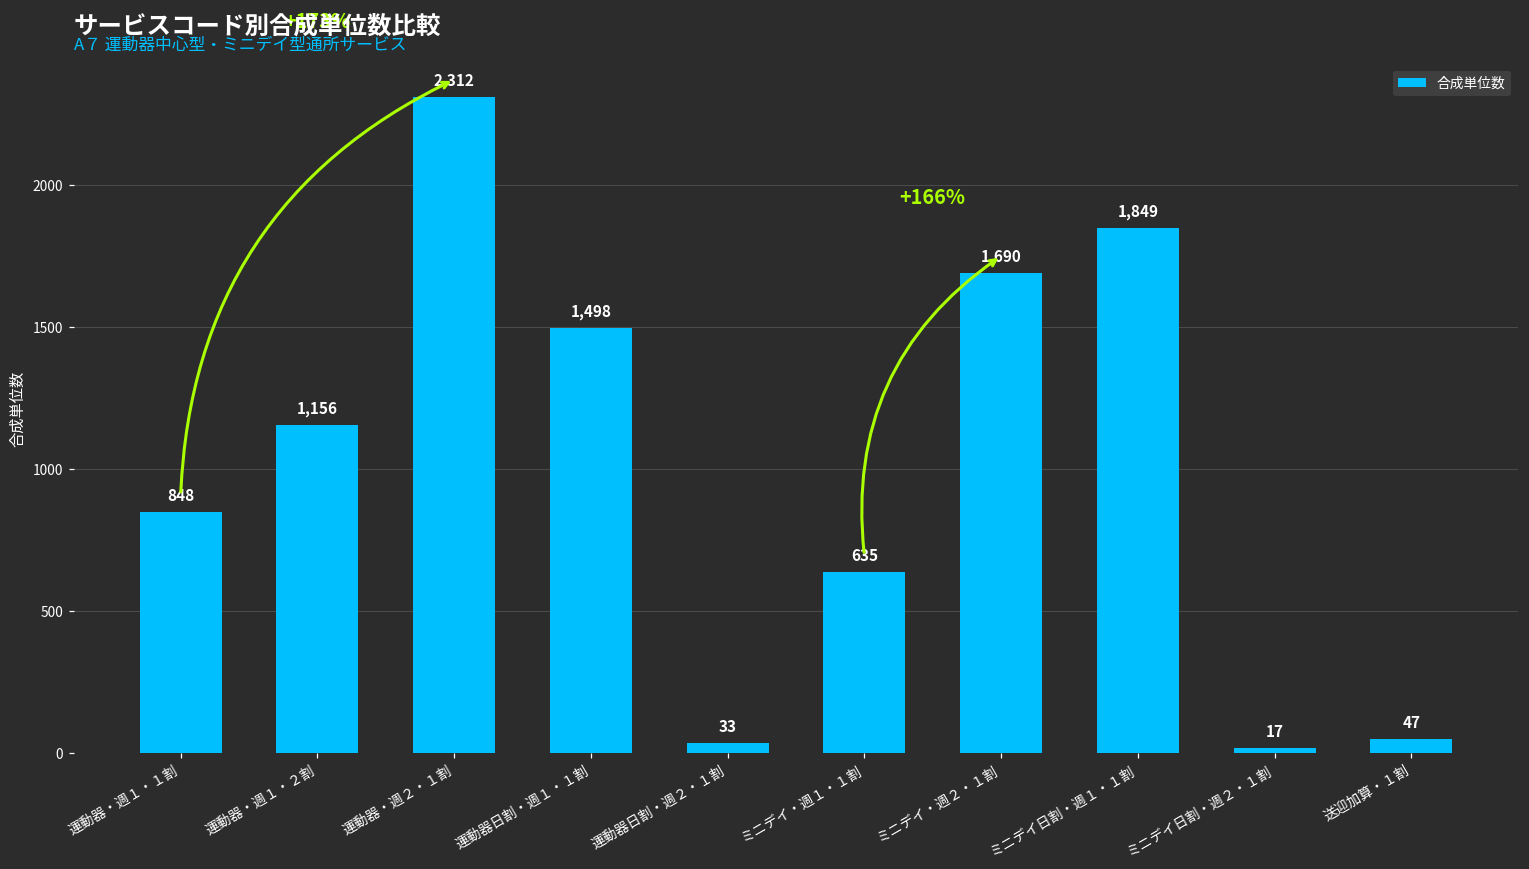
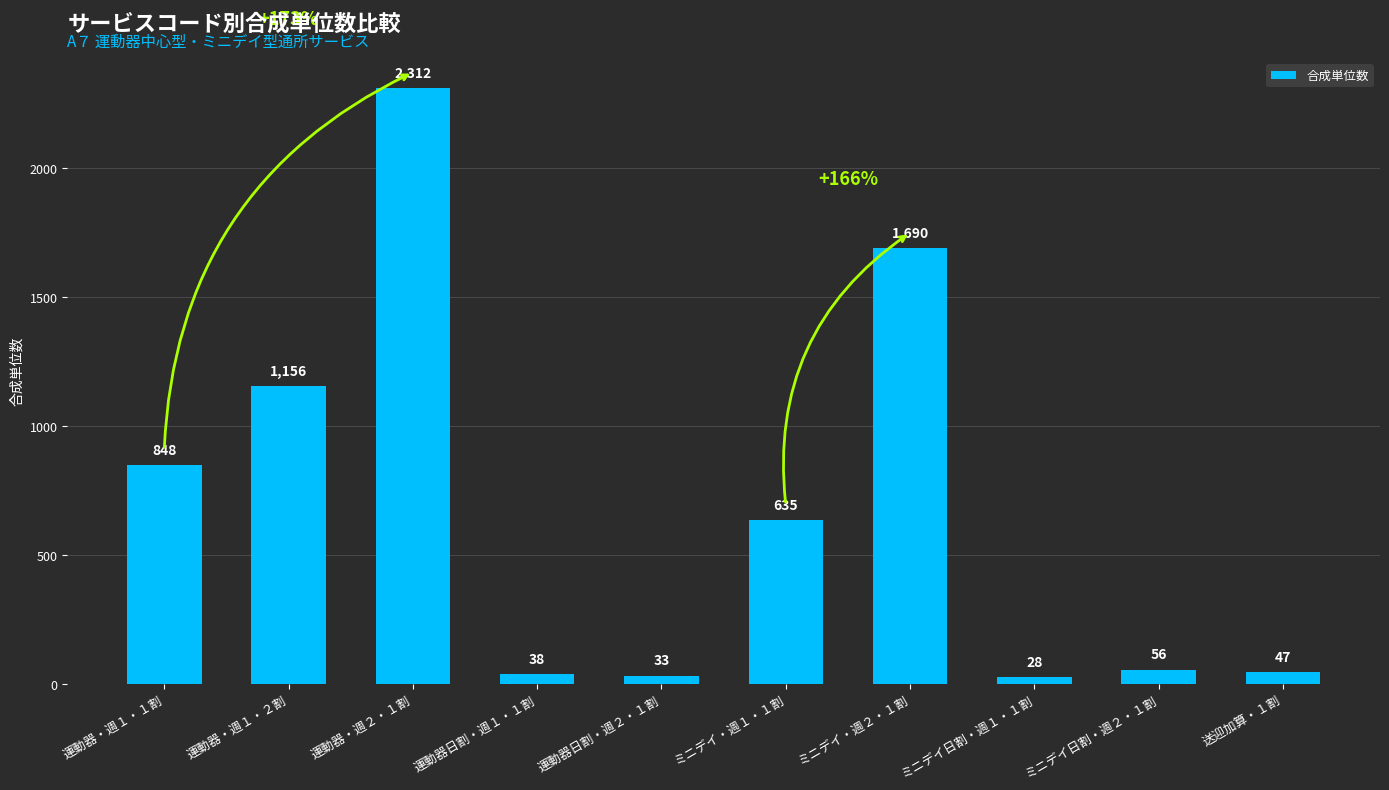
  {
    "運動器・週１・１割": "848",
    "運動器・週１・２割": "1,156",
    "運動器・週２・１割": "2,312",
-   "運動器日割・週１・１割": "1,498",
+   "運動器日割・週１・１割": "38",
    "運動器日割・週２・１割": "33",
    "ミニデイ・週１・１割": "635",
    "ミニデイ・週２・１割": "1,690",
-   "ミニデイ日割・週１・１割": "1,849",
-   "ミニデイ日割・週２・１割": "17",
+   "ミニデイ日割・週１・１割": "28",
+   "ミニデイ日割・週２・１割": "56",
    "送迎加算・１割": "47"
  }
